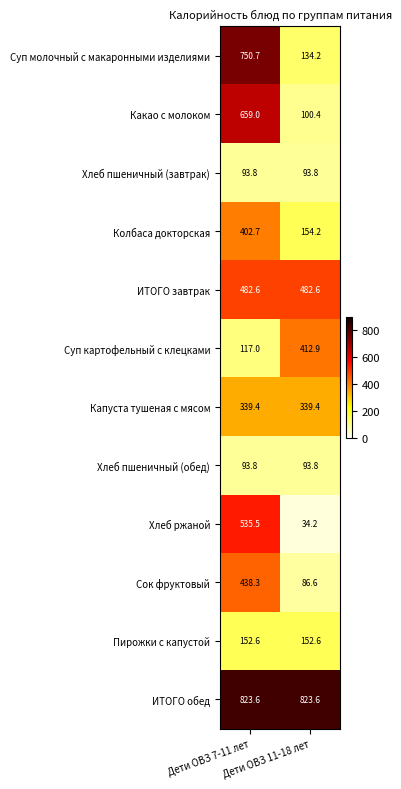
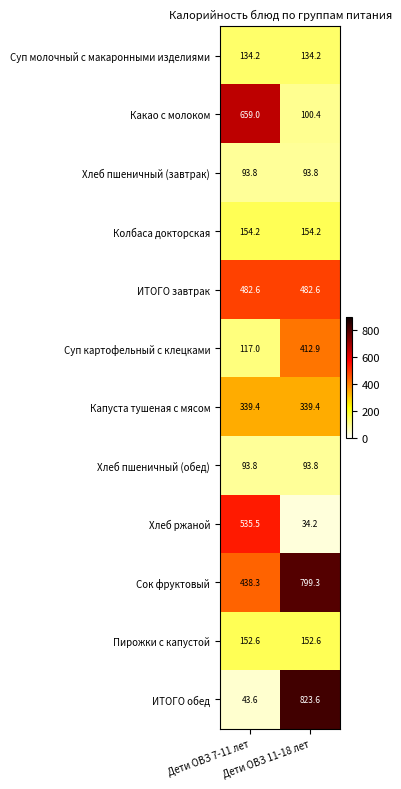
  {
    "Суп молочный с макаронными изделиями": {
-     "Дети ОВЗ 7-11 лет": 750.7,
+     "Дети ОВЗ 7-11 лет": 134.2,
      "Дети ОВЗ 11-18 лет": 134.2
    },
    "Какао с молоком": {
      "Дети ОВЗ 7-11 лет": 659.0,
      "Дети ОВЗ 11-18 лет": 100.4
    },
    "Хлеб пшеничный (завтрак)": {
      "Дети ОВЗ 7-11 лет": 93.8,
      "Дети ОВЗ 11-18 лет": 93.8
    },
    "Колбаса докторская": {
-     "Дети ОВЗ 7-11 лет": 402.7,
+     "Дети ОВЗ 7-11 лет": 154.2,
      "Дети ОВЗ 11-18 лет": 154.2
    },
    "ИТОГО завтрак": {
      "Дети ОВЗ 7-11 лет": 482.6,
      "Дети ОВЗ 11-18 лет": 482.6
    },
    "Суп картофельный с клецками": {
      "Дети ОВЗ 7-11 лет": 117.0,
      "Дети ОВЗ 11-18 лет": 412.9
    },
    "Капуста тушеная с мясом": {
      "Дети ОВЗ 7-11 лет": 339.4,
      "Дети ОВЗ 11-18 лет": 339.4
    },
    "Хлеб пшеничный (обед)": {
      "Дети ОВЗ 7-11 лет": 93.8,
      "Дети ОВЗ 11-18 лет": 93.8
    },
    "Хлеб ржаной": {
      "Дети ОВЗ 7-11 лет": 535.5,
      "Дети ОВЗ 11-18 лет": 34.2
    },
    "Сок фруктовый": {
      "Дети ОВЗ 7-11 лет": 438.3,
-     "Дети ОВЗ 11-18 лет": 86.6
+     "Дети ОВЗ 11-18 лет": 799.3
    },
    "Пирожки с капустой": {
      "Дети ОВЗ 7-11 лет": 152.6,
      "Дети ОВЗ 11-18 лет": 152.6
    },
    "ИТОГО обед": {
-     "Дети ОВЗ 7-11 лет": 823.6,
+     "Дети ОВЗ 7-11 лет": 43.6,
      "Дети ОВЗ 11-18 лет": 823.6
    }
  }
